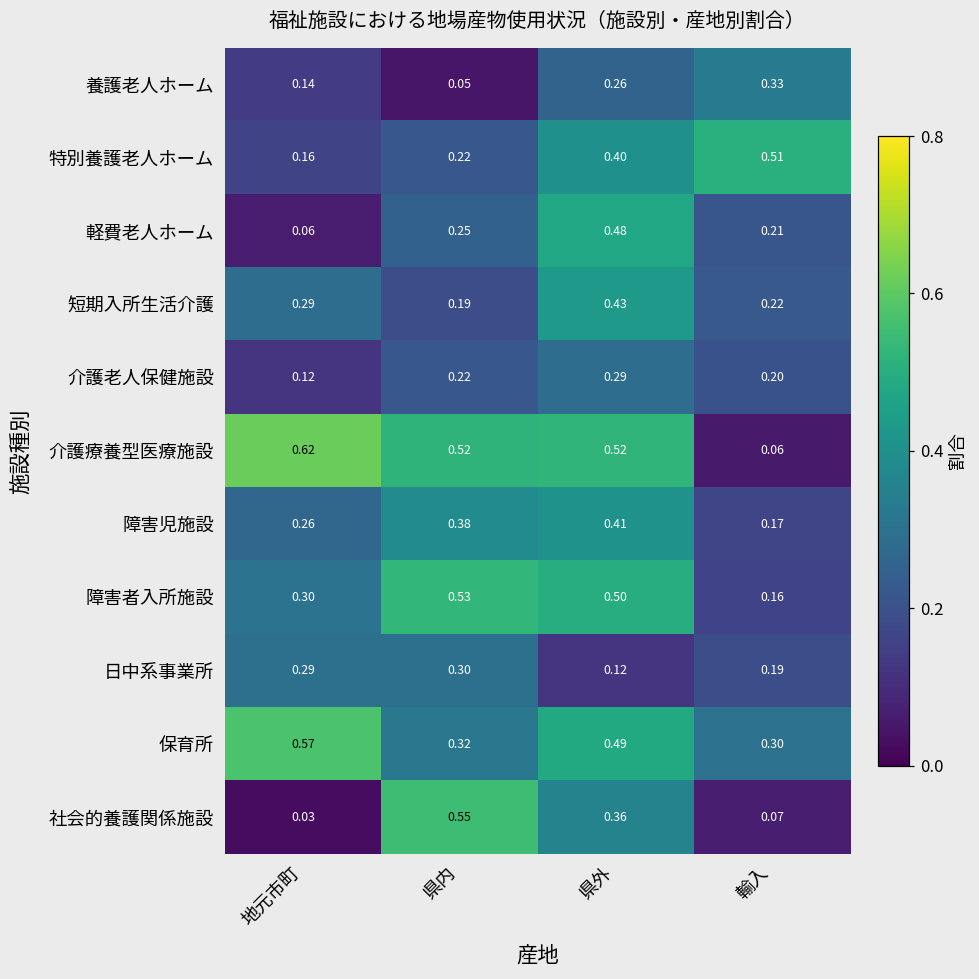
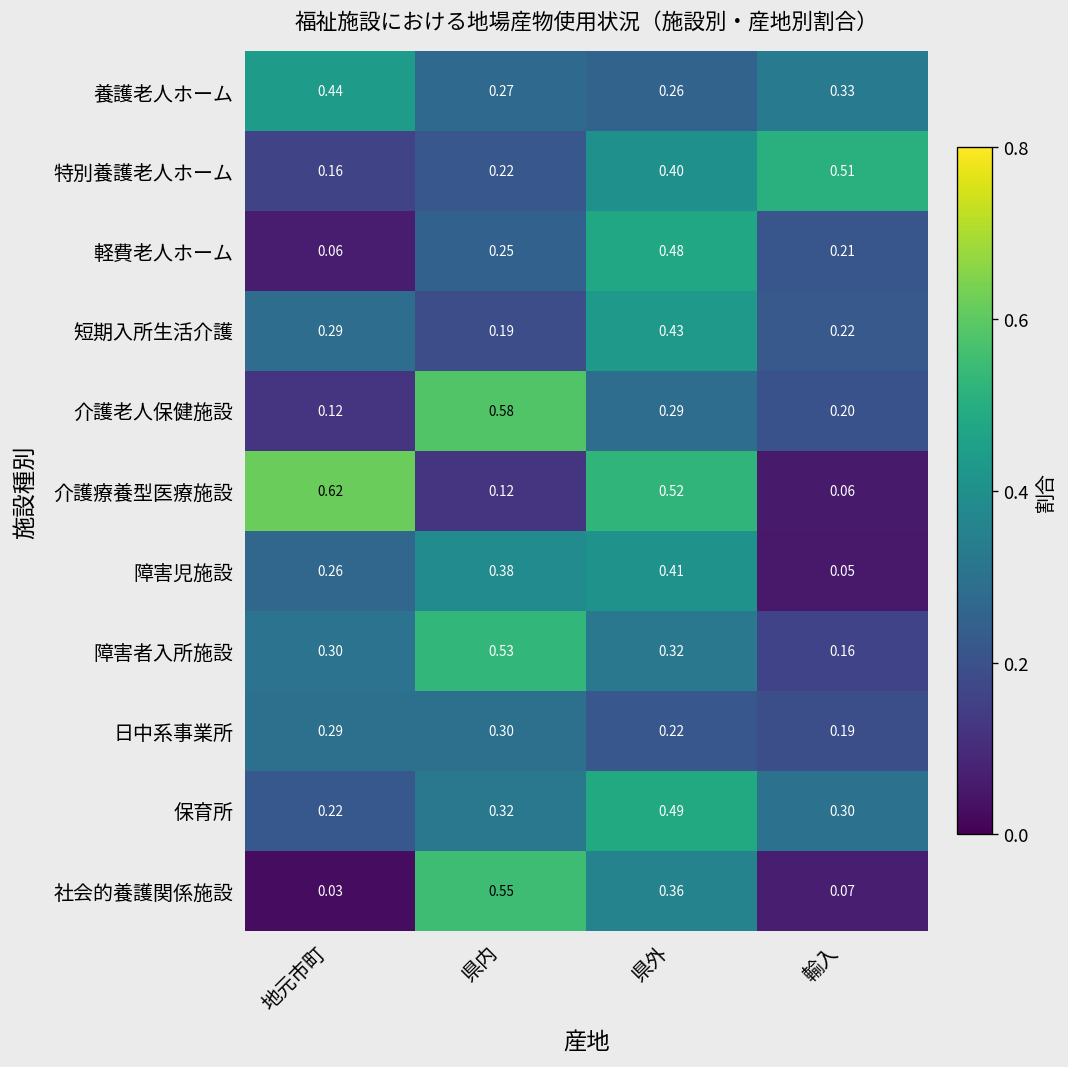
  {
    "養護老人ホーム": {
-     "地元市町": 0.14,
-     "県内": 0.05,
+     "地元市町": 0.44,
+     "県内": 0.27,
      "県外": 0.26,
      "輸入": 0.33
    },
    "特別養護老人ホーム": {
      "地元市町": 0.16,
      "県内": 0.22,
      "県外": 0.40,
      "輸入": 0.51
    },
    "軽費老人ホーム": {
      "地元市町": 0.06,
      "県内": 0.25,
      "県外": 0.48,
      "輸入": 0.21
    },
    "短期入所生活介護": {
      "地元市町": 0.29,
      "県内": 0.19,
      "県外": 0.43,
      "輸入": 0.22
    },
    "介護老人保健施設": {
      "地元市町": 0.12,
-     "県内": 0.22,
+     "県内": 0.58,
      "県外": 0.29,
      "輸入": 0.20
    },
    "介護療養型医療施設": {
      "地元市町": 0.62,
-     "県内": 0.52,
+     "県内": 0.12,
      "県外": 0.52,
      "輸入": 0.06
    },
    "障害児施設": {
      "地元市町": 0.26,
      "県内": 0.38,
      "県外": 0.41,
-     "輸入": 0.17
+     "輸入": 0.05
    },
    "障害者入所施設": {
      "地元市町": 0.30,
      "県内": 0.53,
-     "県外": 0.50,
+     "県外": 0.32,
      "輸入": 0.16
    },
    "日中系事業所": {
      "地元市町": 0.29,
      "県内": 0.30,
-     "県外": 0.12,
+     "県外": 0.22,
      "輸入": 0.19
    },
    "保育所": {
-     "地元市町": 0.57,
+     "地元市町": 0.22,
      "県内": 0.32,
      "県外": 0.49,
      "輸入": 0.30
    },
    "社会的養護関係施設": {
      "地元市町": 0.03,
      "県内": 0.55,
      "県外": 0.36,
      "輸入": 0.07
    }
  }
